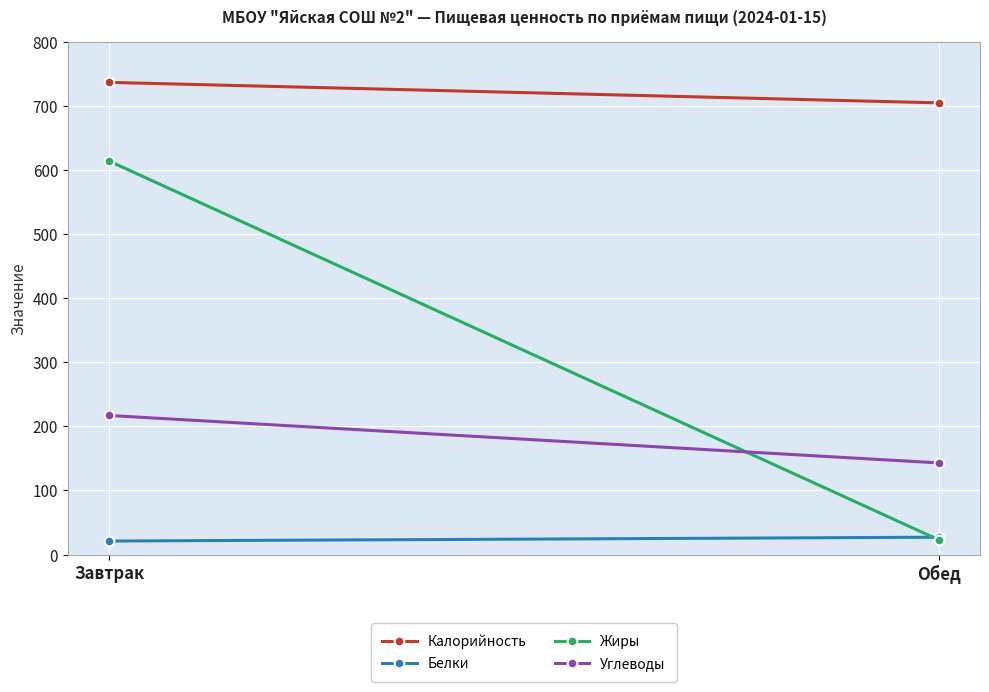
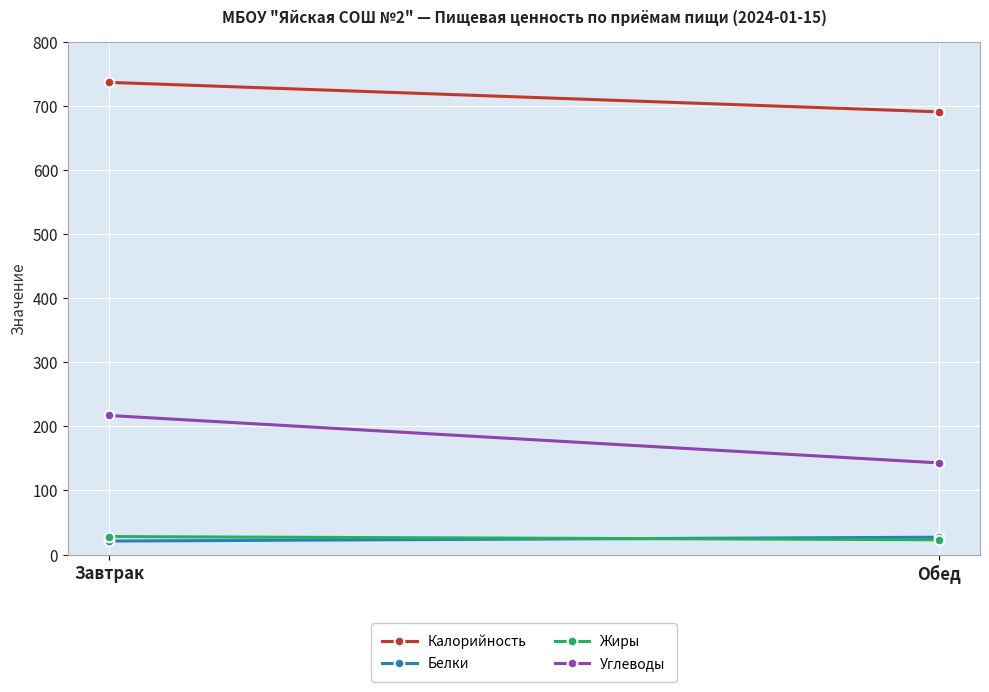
  {
    "Калорийность": {
      "Завтрак": 740,
-     "Обед": 710
+     "Обед": 690
    },
    "Белки": {
      "Завтрак": 20,
      "Обед": 30
    },
    "Жиры": {
-     "Завтрак": 610,
+     "Завтрак": 30,
      "Обед": 20
    },
    "Углеводы": {
      "Завтрак": 220,
      "Обед": 140
    }
  }
